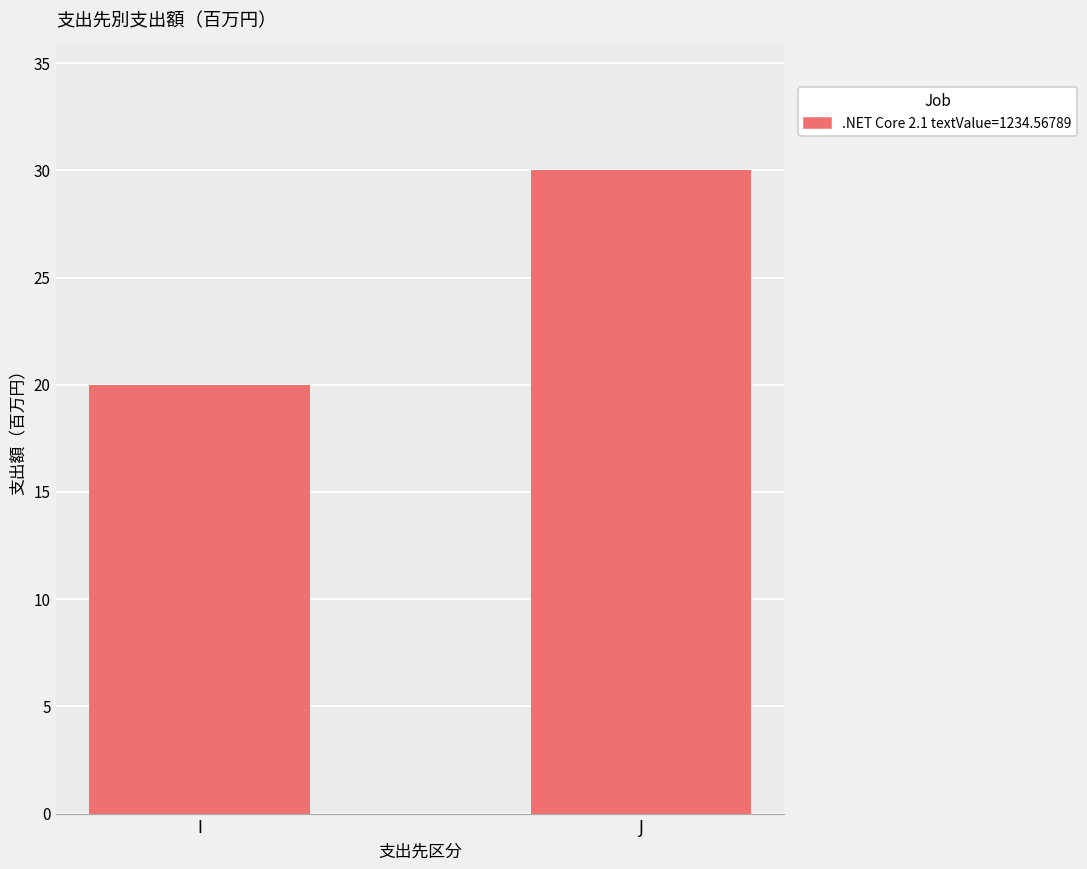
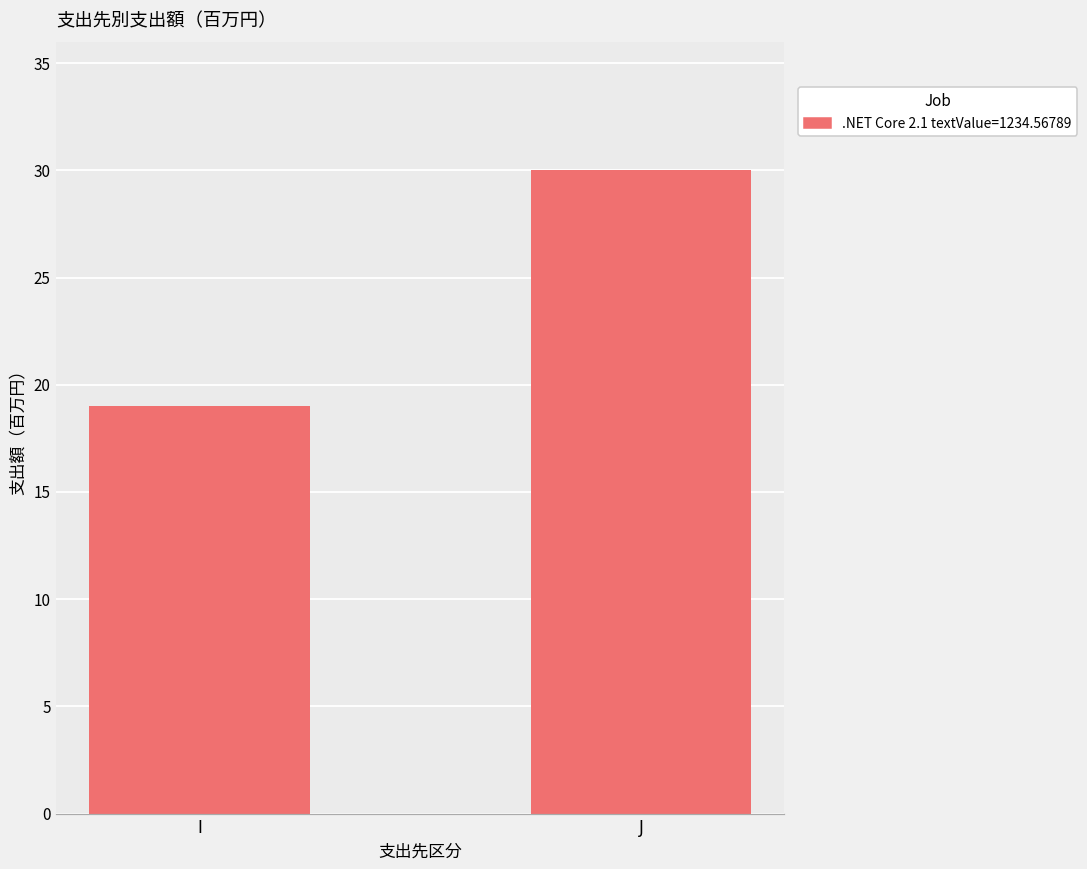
  {
-   "I": 20,
+   "I": 19,
    "J": 30
  }
